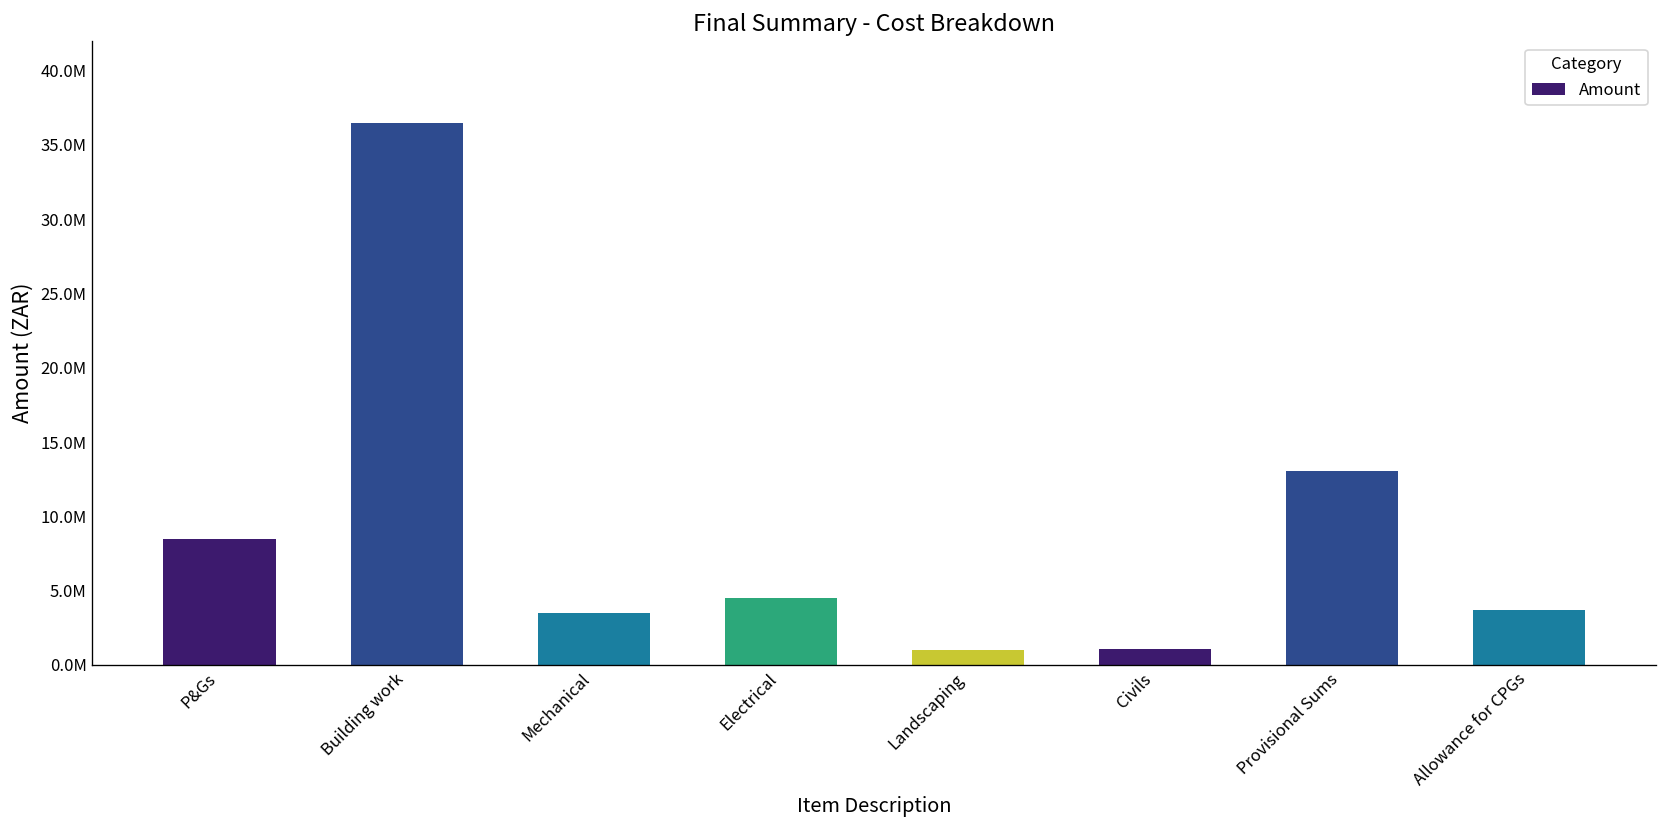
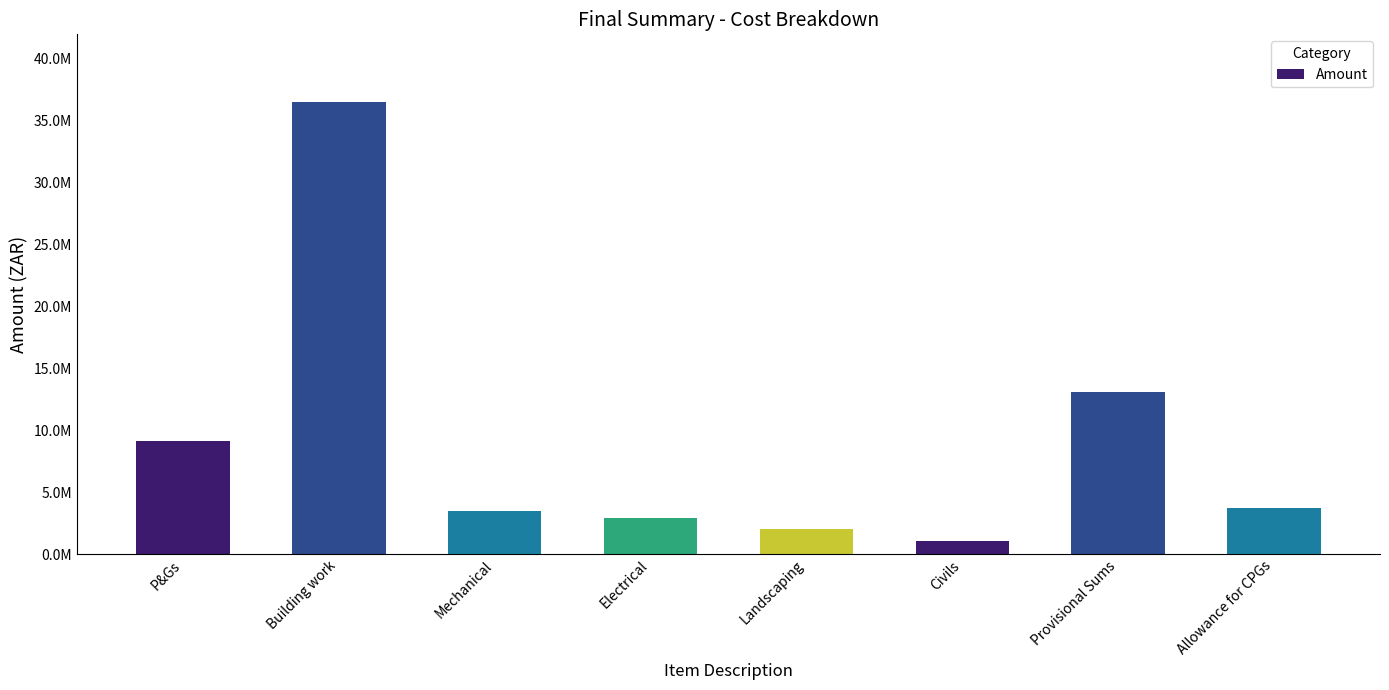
  {
-   "P&Gs": 8500000,
+   "P&Gs": 9200000,
    "Building work": 36500000,
    "Mechanical": 3500000,
-   "Electrical": 4500000,
-   "Landscaping": 1000000,
+   "Electrical": 2900000,
+   "Landscaping": 2000000,
    "Civils": 1100000,
    "Provisional Sums": 13100000,
    "Allowance for CPGs": 3700000
  }
